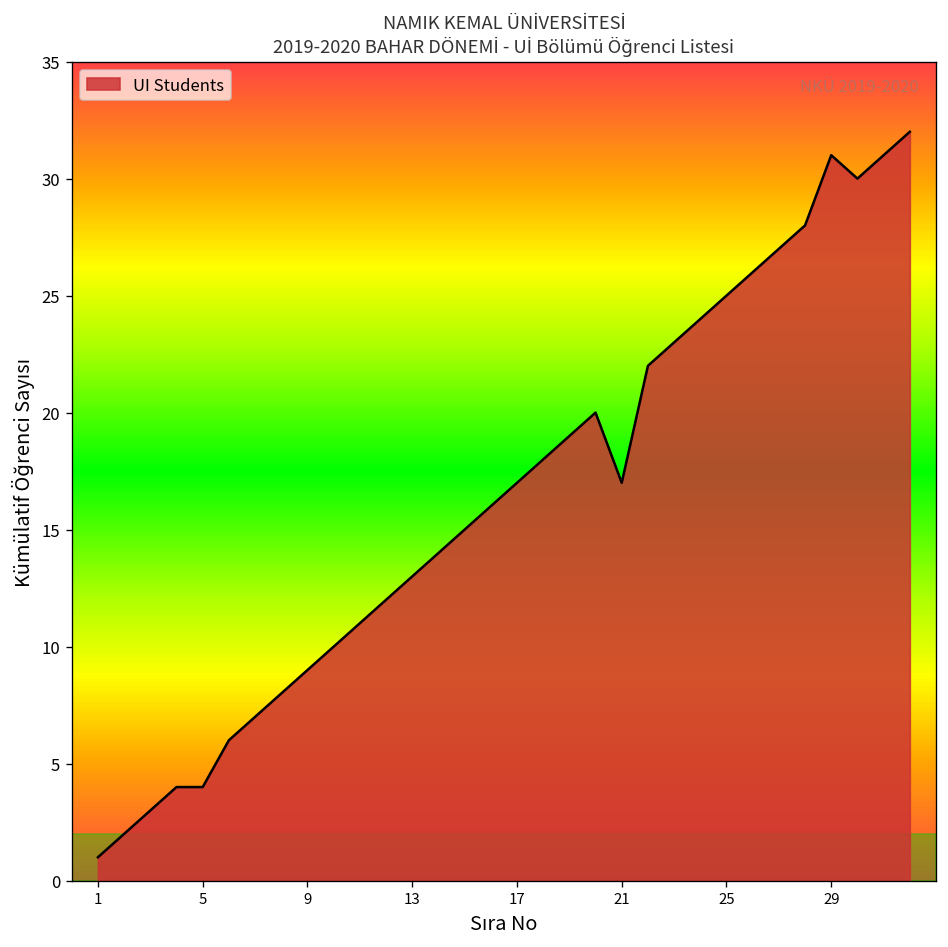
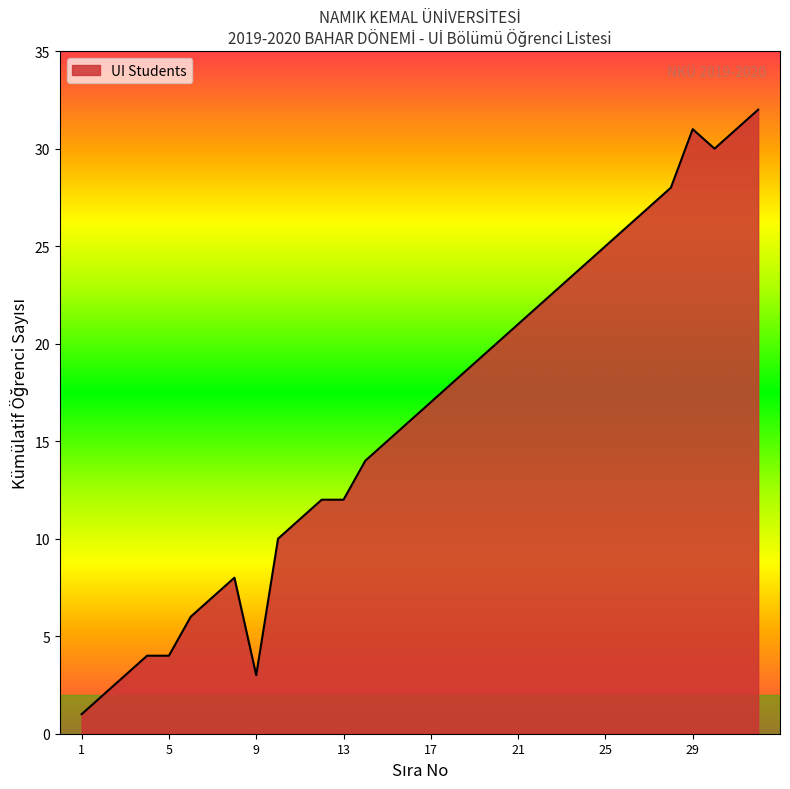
  {
    "1": 1,
    "5": 4,
-   "9": 9,
-   "13": 13,
+   "9": 3,
+   "13": 12,
    "17": 17,
-   "21": 17,
+   "21": 21,
    "25": 25,
    "29": 31
  }
